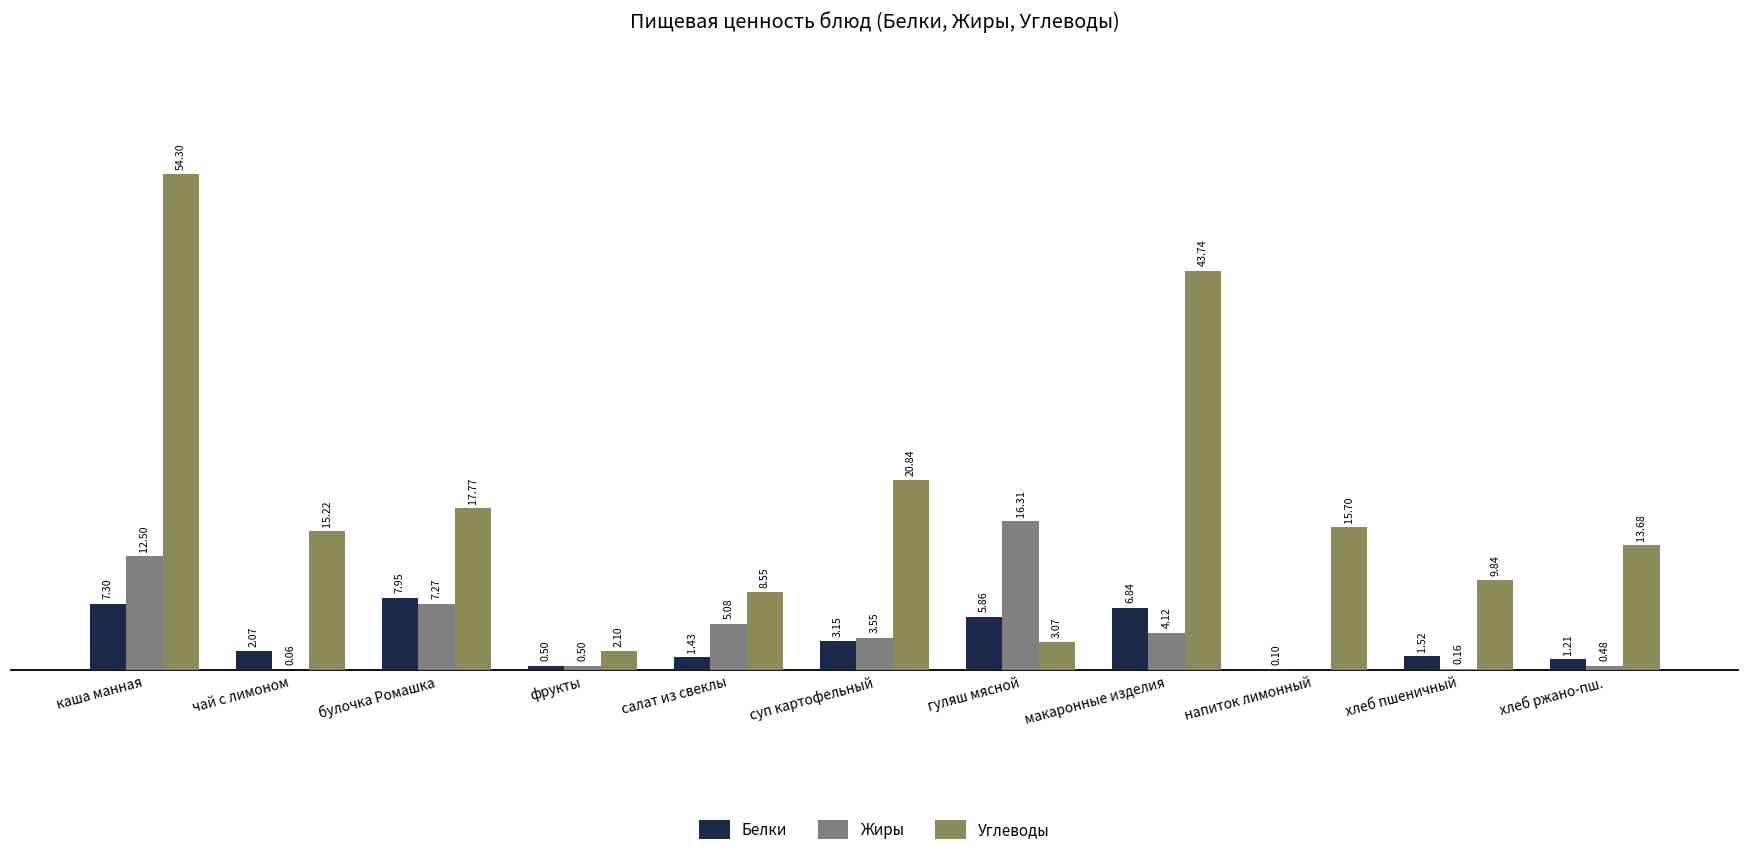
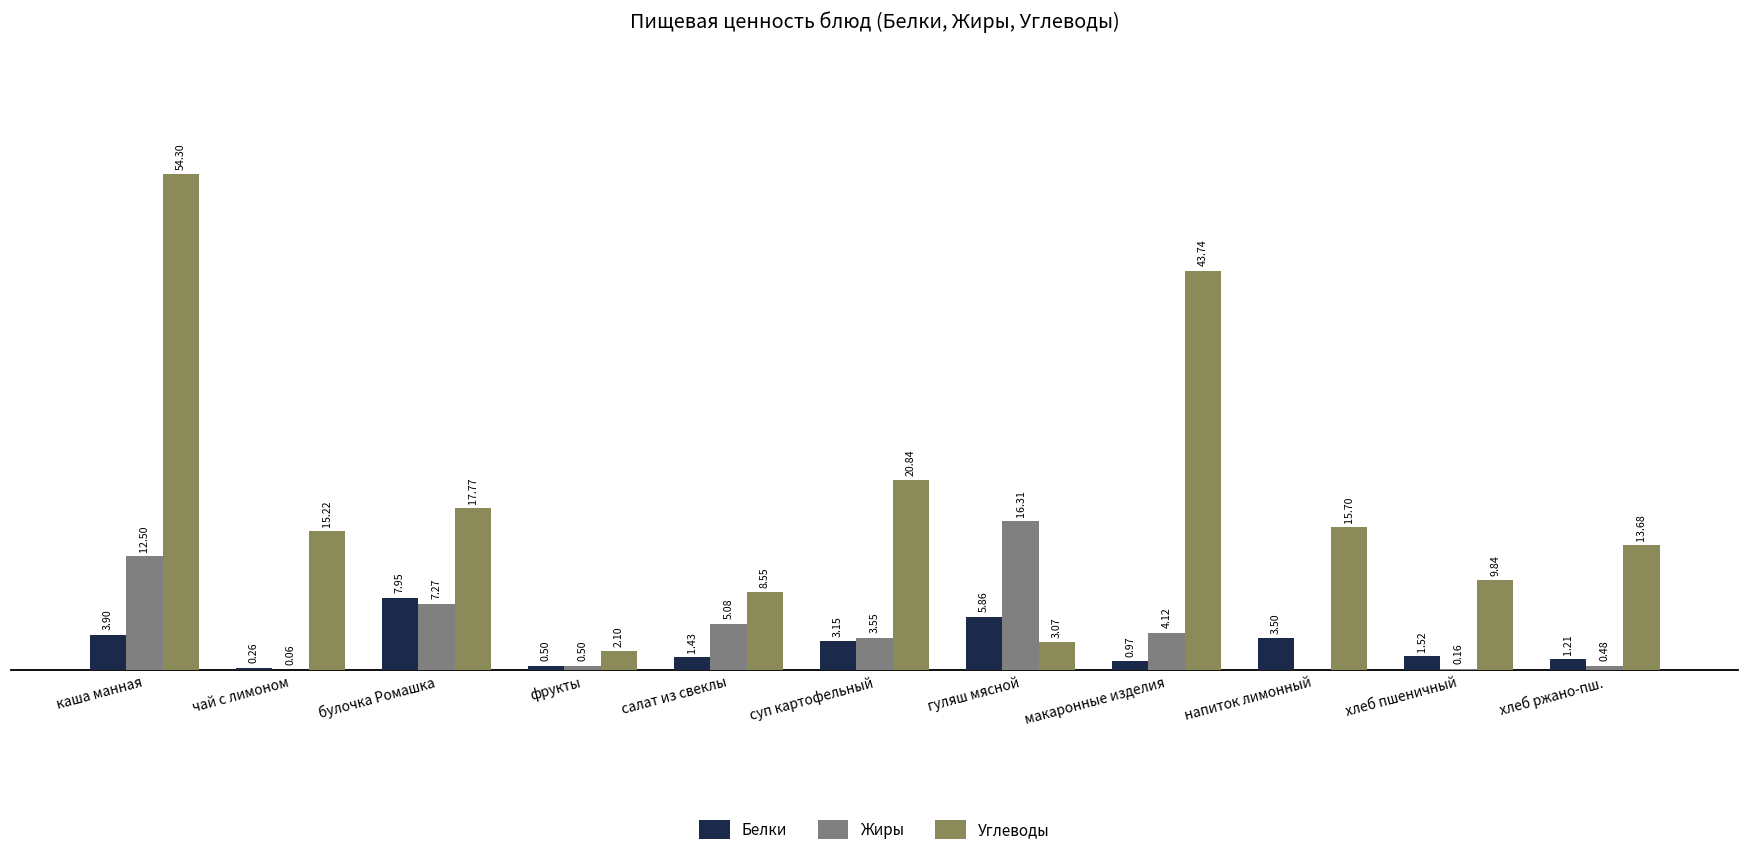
  {
    "Белки": {
-     "каша манная": 7.30,
-     "чай с лимоном": 2.07,
+     "каша манная": 3.90,
+     "чай с лимоном": 0.26,
      "булочка Ромашка": 7.95,
      "фрукты": 0.50,
      "салат из свеклы": 1.43,
      "суп картофельный": 3.15,
      "гуляш мясной": 5.86,
-     "макаронные изделия": 6.84,
-     "напиток лимонный": 0.10,
+     "макаронные изделия": 0.97,
+     "напиток лимонный": 3.50,
      "хлеб пшеничный": 1.52,
      "хлеб ржано-пш.": 1.21
    }
  }
